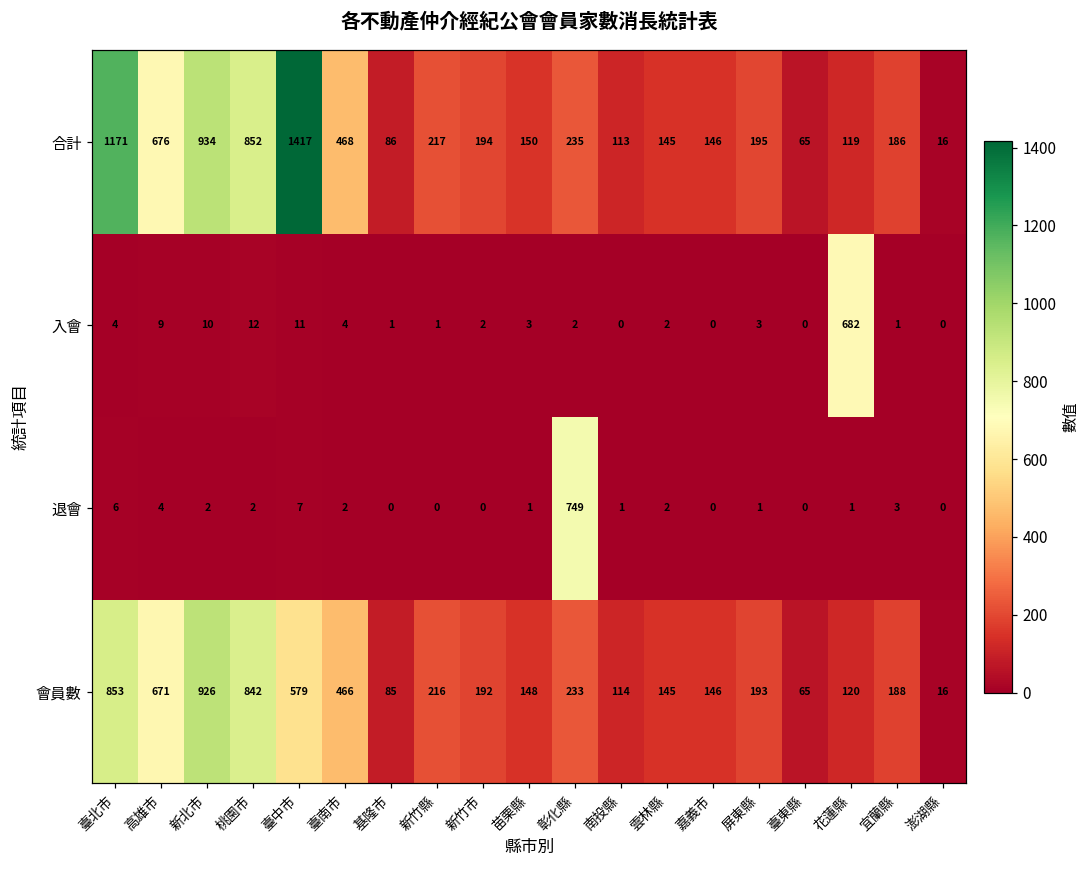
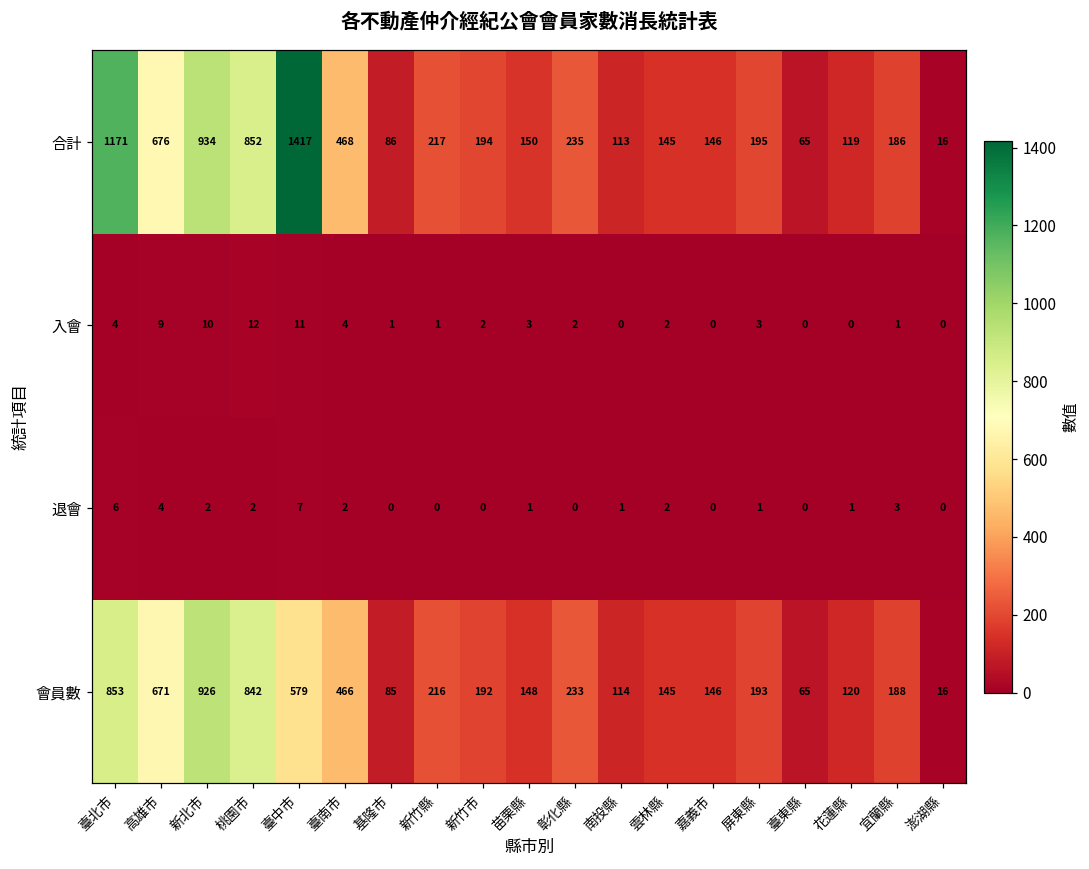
  {
    "合計": {
      "臺北市": 1171,
      "高雄市": 676,
      "新北市": 934,
      "桃園市": 852,
      "臺中市": 1417,
      "臺南市": 468,
      "基隆市": 86,
      "新竹縣": 217,
      "新竹市": 194,
      "苗栗縣": 150,
      "彰化縣": 235,
      "南投縣": 113,
      "雲林縣": 145,
      "嘉義市": 146,
      "屏東縣": 195,
      "臺東縣": 65,
      "花蓮縣": 119,
      "宜蘭縣": 186,
      "澎湖縣": 16
    },
    "入會": {
      "臺北市": 4,
      "高雄市": 9,
      "新北市": 10,
      "桃園市": 12,
      "臺中市": 11,
      "臺南市": 4,
      "基隆市": 1,
      "新竹縣": 1,
      "新竹市": 2,
      "苗栗縣": 3,
      "彰化縣": 2,
      "南投縣": 0,
      "雲林縣": 2,
      "嘉義市": 0,
      "屏東縣": 3,
      "臺東縣": 0,
-     "花蓮縣": 682,
+     "花蓮縣": 0,
      "宜蘭縣": 1,
      "澎湖縣": 0
    },
    "退會": {
      "臺北市": 6,
      "高雄市": 4,
      "新北市": 2,
      "桃園市": 2,
      "臺中市": 7,
      "臺南市": 2,
      "基隆市": 0,
      "新竹縣": 0,
      "新竹市": 0,
      "苗栗縣": 1,
-     "彰化縣": 749,
+     "彰化縣": 0,
      "南投縣": 1,
      "雲林縣": 2,
      "嘉義市": 0,
      "屏東縣": 1,
      "臺東縣": 0,
      "花蓮縣": 1,
      "宜蘭縣": 3,
      "澎湖縣": 0
    },
    "會員數": {
      "臺北市": 853,
      "高雄市": 671,
      "新北市": 926,
      "桃園市": 842,
      "臺中市": 579,
      "臺南市": 466,
      "基隆市": 85,
      "新竹縣": 216,
      "新竹市": 192,
      "苗栗縣": 148,
      "彰化縣": 233,
      "南投縣": 114,
      "雲林縣": 145,
      "嘉義市": 146,
      "屏東縣": 193,
      "臺東縣": 65,
      "花蓮縣": 120,
      "宜蘭縣": 188,
      "澎湖縣": 16
    }
  }
